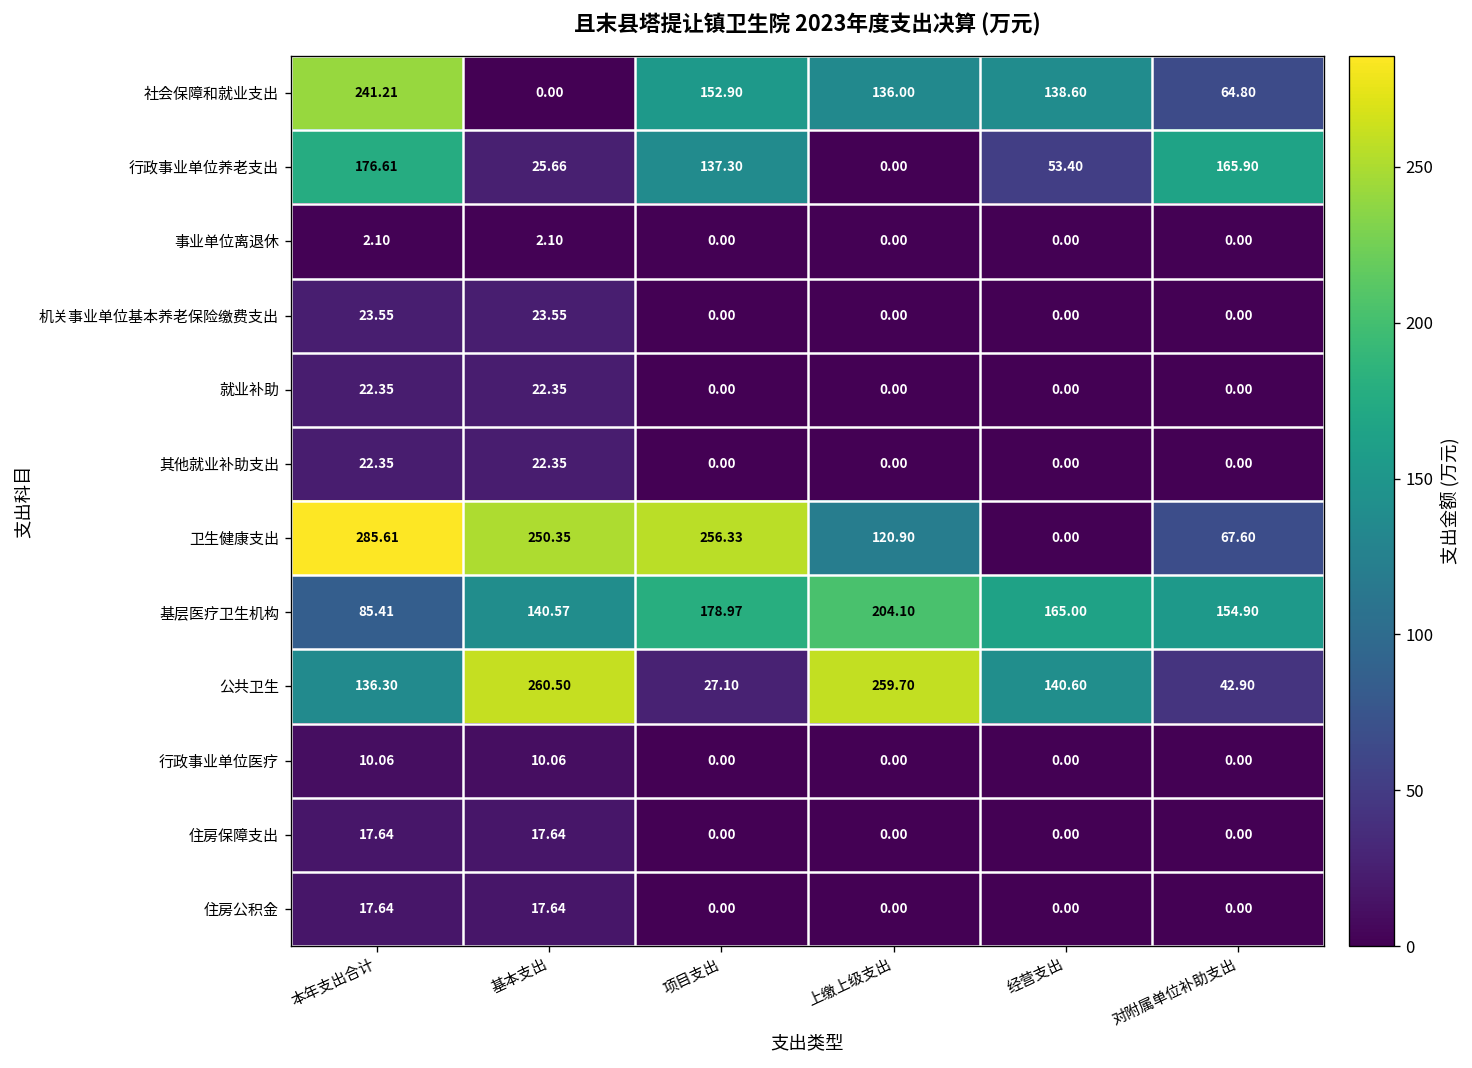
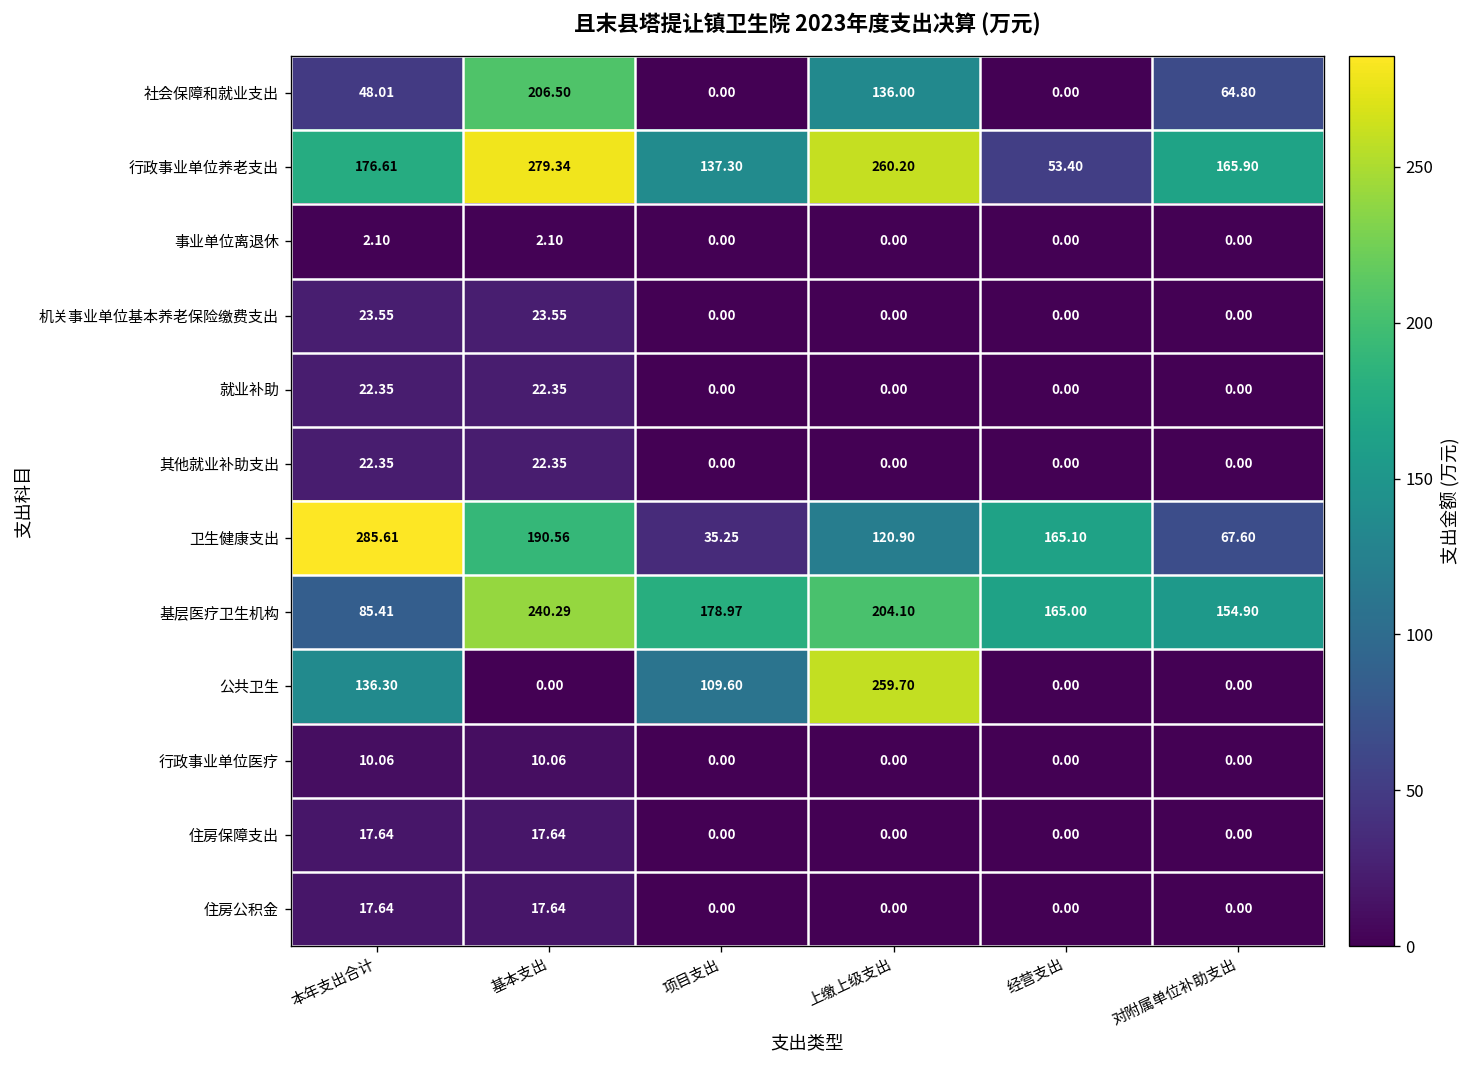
  {
    "社会保障和就业支出": {
-     "本年支出合计": 241.21,
-     "基本支出": 0.00,
-     "项目支出": 152.90,
+     "本年支出合计": 48.01,
+     "基本支出": 206.50,
+     "项目支出": 0.00,
      "上缴上级支出": 136.00,
-     "经营支出": 138.60,
+     "经营支出": 0.00,
      "对附属单位补助支出": 64.80
    },
    "行政事业单位养老支出": {
      "本年支出合计": 176.61,
-     "基本支出": 25.66,
+     "基本支出": 279.34,
      "项目支出": 137.30,
-     "上缴上级支出": 0.00,
+     "上缴上级支出": 260.20,
      "经营支出": 53.40,
      "对附属单位补助支出": 165.90
    },
    "事业单位离退休": {
      "本年支出合计": 2.10,
      "基本支出": 2.10,
      "项目支出": 0.00,
      "上缴上级支出": 0.00,
      "经营支出": 0.00,
      "对附属单位补助支出": 0.00
    },
    "机关事业单位基本养老保险缴费支出": {
      "本年支出合计": 23.55,
      "基本支出": 23.55,
      "项目支出": 0.00,
      "上缴上级支出": 0.00,
      "经营支出": 0.00,
      "对附属单位补助支出": 0.00
    },
    "就业补助": {
      "本年支出合计": 22.35,
      "基本支出": 22.35,
      "项目支出": 0.00,
      "上缴上级支出": 0.00,
      "经营支出": 0.00,
      "对附属单位补助支出": 0.00
    },
    "其他就业补助支出": {
      "本年支出合计": 22.35,
      "基本支出": 22.35,
      "项目支出": 0.00,
      "上缴上级支出": 0.00,
      "经营支出": 0.00,
      "对附属单位补助支出": 0.00
    },
    "卫生健康支出": {
      "本年支出合计": 285.61,
-     "基本支出": 250.35,
-     "项目支出": 256.33,
+     "基本支出": 190.56,
+     "项目支出": 35.25,
      "上缴上级支出": 120.90,
-     "经营支出": 0.00,
+     "经营支出": 165.10,
      "对附属单位补助支出": 67.60
    },
    "基层医疗卫生机构": {
      "本年支出合计": 85.41,
-     "基本支出": 140.57,
+     "基本支出": 240.29,
      "项目支出": 178.97,
      "上缴上级支出": 204.10,
      "经营支出": 165.00,
      "对附属单位补助支出": 154.90
    },
    "公共卫生": {
      "本年支出合计": 136.30,
-     "基本支出": 260.50,
-     "项目支出": 27.10,
+     "基本支出": 0.00,
+     "项目支出": 109.60,
      "上缴上级支出": 259.70,
-     "经营支出": 140.60,
-     "对附属单位补助支出": 42.90
+     "经营支出": 0.00,
+     "对附属单位补助支出": 0.00
    },
    "行政事业单位医疗": {
      "本年支出合计": 10.06,
      "基本支出": 10.06,
      "项目支出": 0.00,
      "上缴上级支出": 0.00,
      "经营支出": 0.00,
      "对附属单位补助支出": 0.00
    },
    "住房保障支出": {
      "本年支出合计": 17.64,
      "基本支出": 17.64,
      "项目支出": 0.00,
      "上缴上级支出": 0.00,
      "经营支出": 0.00,
      "对附属单位补助支出": 0.00
    },
    "住房公积金": {
      "本年支出合计": 17.64,
      "基本支出": 17.64,
      "项目支出": 0.00,
      "上缴上级支出": 0.00,
      "经营支出": 0.00,
      "对附属单位补助支出": 0.00
    }
  }
